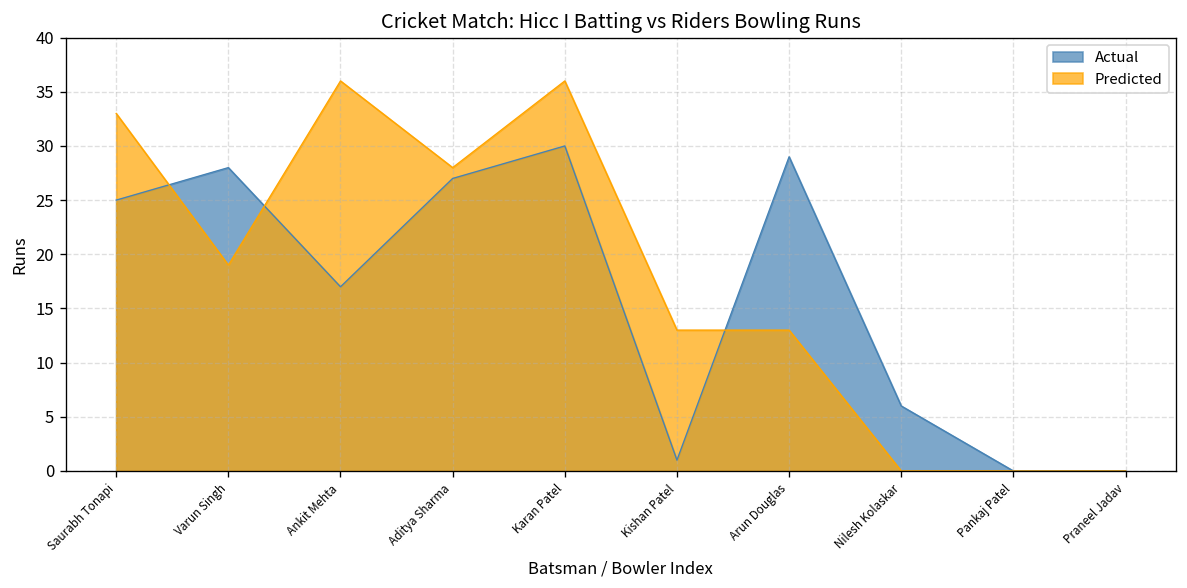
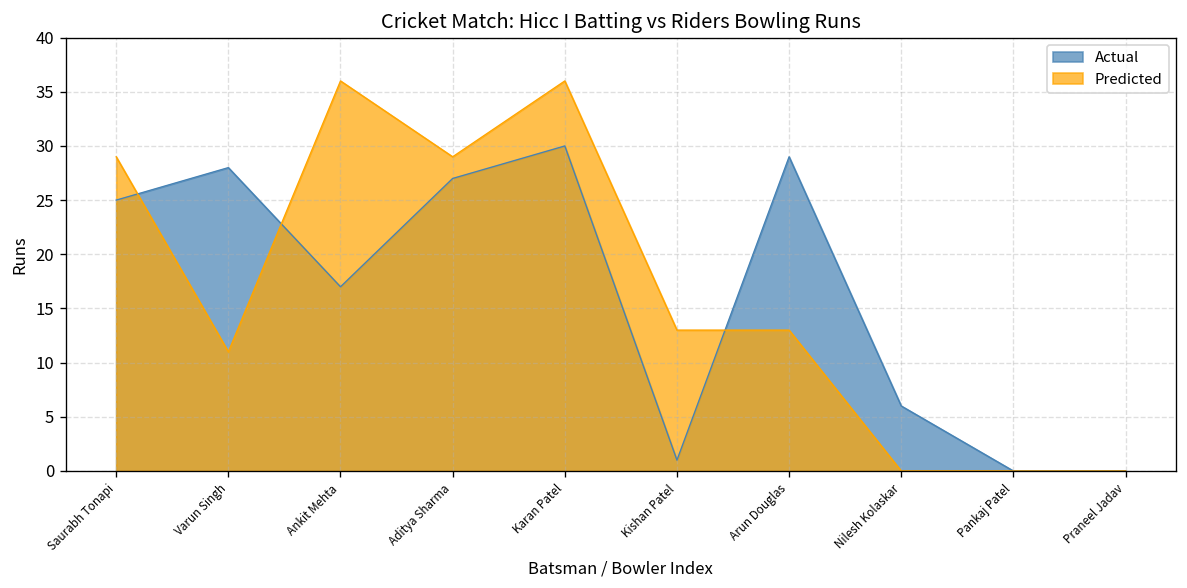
  {
    "Actual": {
      "Saurabh Tonapi": 25,
      "Varun Singh": 28,
      "Ankit Mehta": 17,
      "Aditya Sharma": 27,
      "Karan Patel": 30,
      "Kishan Patel": 1,
      "Arun Douglas": 29,
      "Nilesh Kolaskar": 6
    },
    "Predicted": {
-     "Saurabh Tonapi": 33,
-     "Varun Singh": 19,
+     "Saurabh Tonapi": 29,
+     "Varun Singh": 11,
      "Ankit Mehta": 36,
-     "Aditya Sharma": 28,
+     "Aditya Sharma": 29,
      "Karan Patel": 36,
      "Kishan Patel": 13,
      "Arun Douglas": 13,
      "Nilesh Kolaskar": 0
    }
  }
